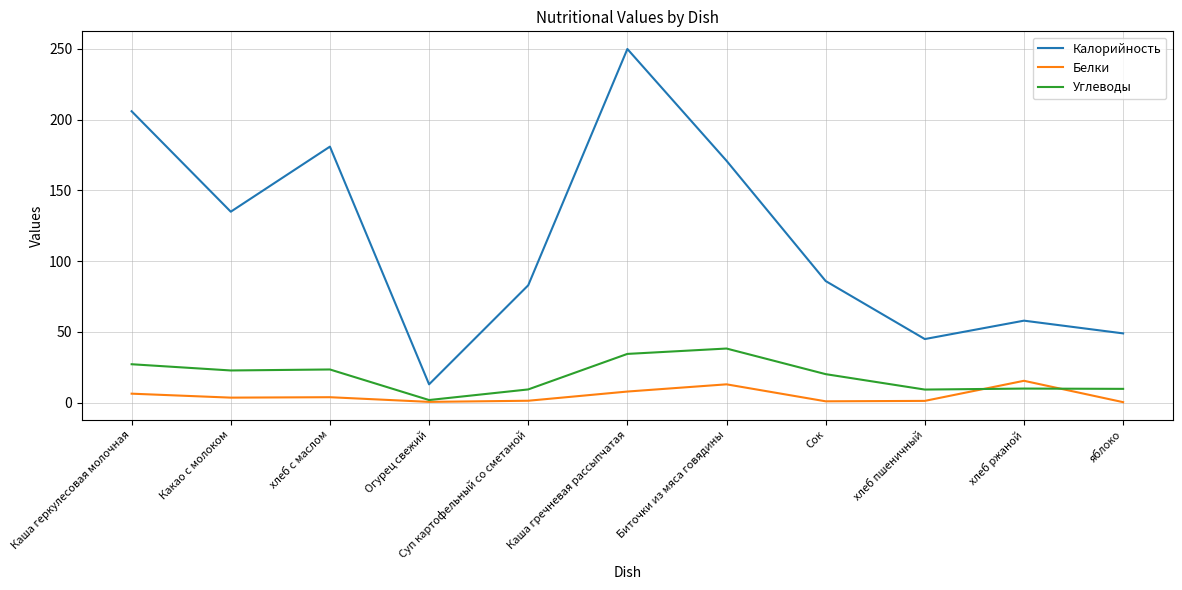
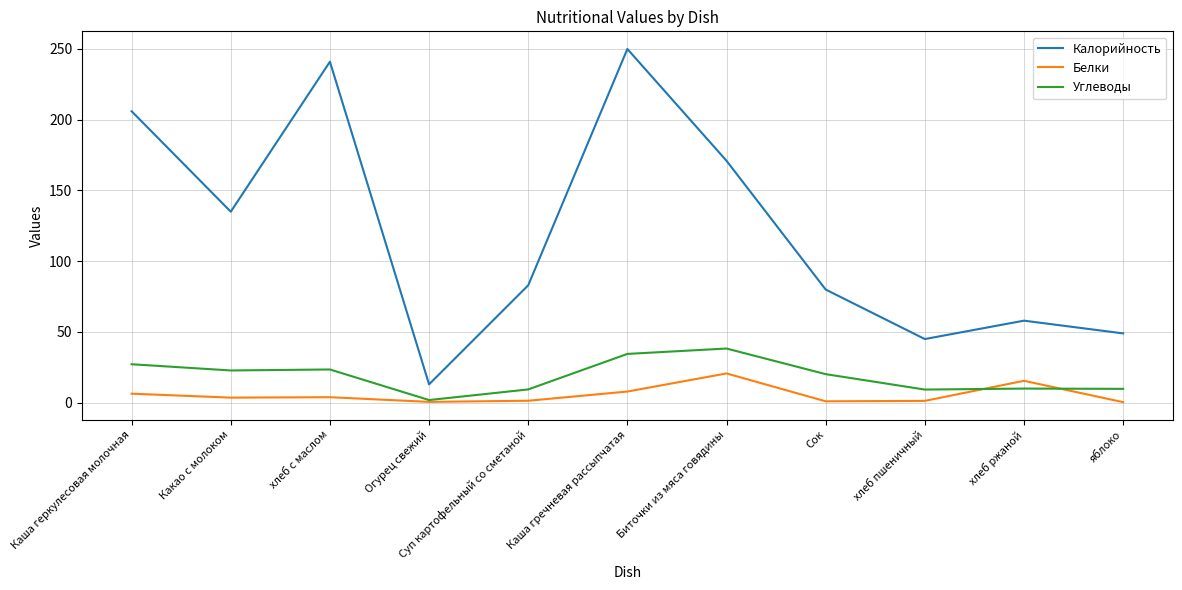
  {
    "Калорийность": {
      "Каша геркулесовая молочная": 206,
      "Какао с молоком": 135,
-     "хлеб с маслом": 181,
+     "хлеб с маслом": 241,
      "Огурец свежий": 13,
      "Суп картофельный со сметаной": 83,
      "Каша гречневая рассыпчатая": 250,
      "Биточки из мяса говядины": 171,
-     "Сок": 86,
+     "Сок": 80,
      "хлеб пшеничный": 45,
      "хлеб ржаной": 58,
      "яблоко": 49
    },
    "Белки": {
      "Каша геркулесовая молочная": 6,
      "Какао с молоком": 4,
      "хлеб с маслом": 4,
      "Суп картофельный со сметаной": 1,
      "Каша гречневая рассыпчатая": 8,
-     "Биточки из мяса говядины": 13,
+     "Биточки из мяса говядины": 21,
      "Сок": 1,
      "хлеб пшеничный": 1,
      "хлеб ржаной": 16,
      "яблоко": 0
    },
    "Углеводы": {
      "Каша геркулесовая молочная": 27,
      "Какао с молоком": 23,
      "хлеб с маслом": 24,
      "Суп картофельный со сметаной": 9,
      "Каша гречневая рассыпчатая": 35,
      "Биточки из мяса говядины": 38,
      "Сок": 20,
      "хлеб пшеничный": 9,
      "хлеб ржаной": 10,
      "яблоко": 10
    }
  }
